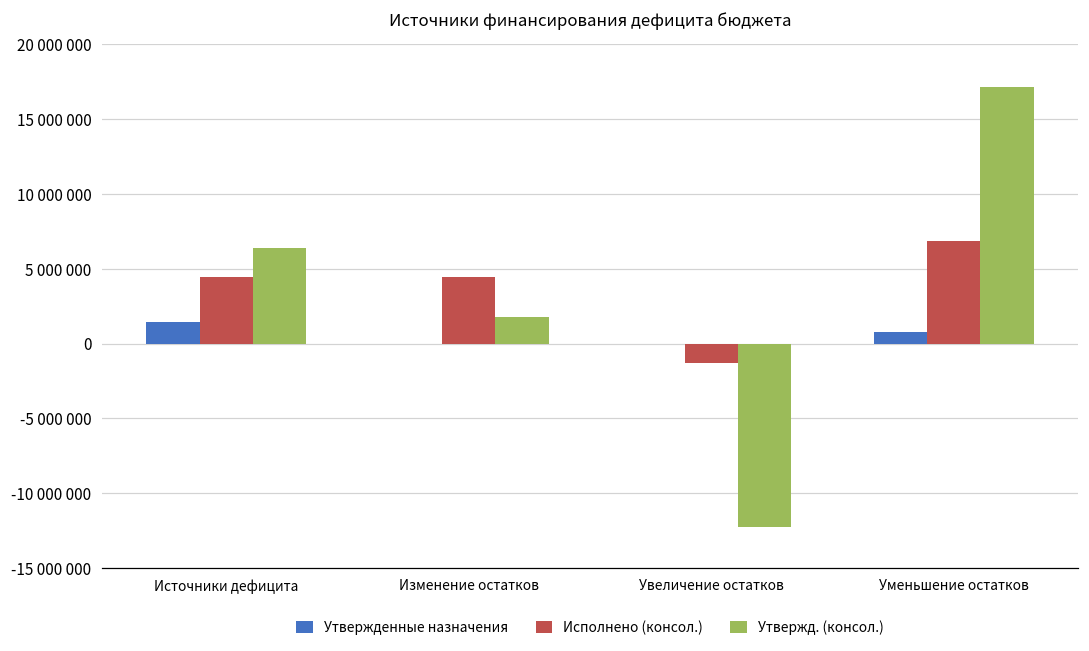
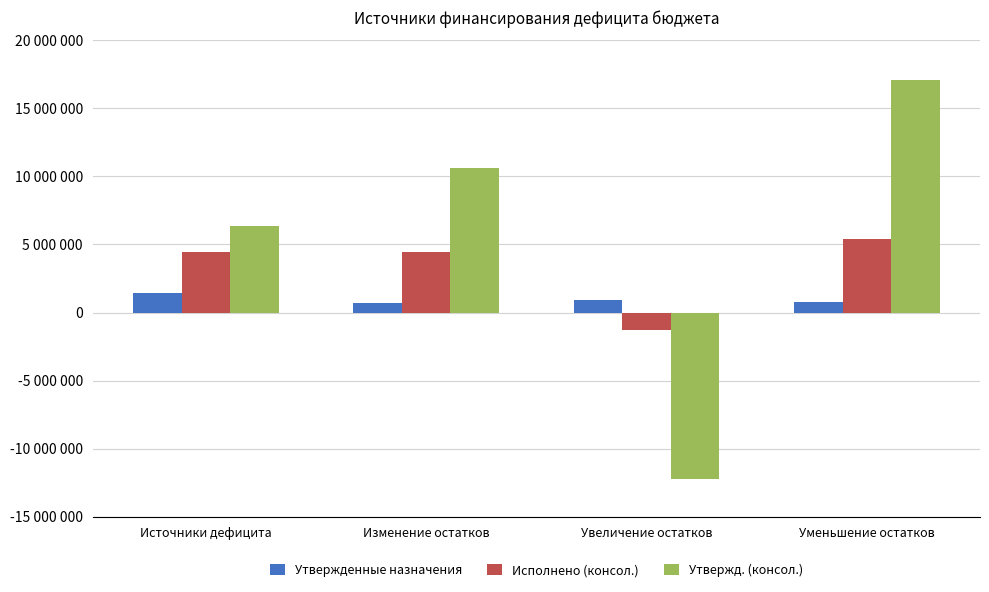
  {
    "Утвержденные назначения": {
      "Источники дефицита": 1400000,
-     "Изменение остатков": 0,
-     "Увеличение остатков": 0,
+     "Изменение остатков": 700000,
+     "Увеличение остатков": 900000,
      "Уменьшение остатков": 700000
    },
    "Исполнено (консол.)": {
      "Источники дефицита": 4500000,
      "Изменение остатков": 4500000,
      "Увеличение остатков": -1300000,
-     "Уменьшение остатков": 6900000
+     "Уменьшение остатков": 5400000
    },
    "Утвержд. (консол.)": {
      "Источники дефицита": 6400000,
-     "Изменение остатков": 1800000,
+     "Изменение остатков": 10600000,
      "Увеличение остатков": -12300000,
      "Уменьшение остатков": 17100000
    }
  }
